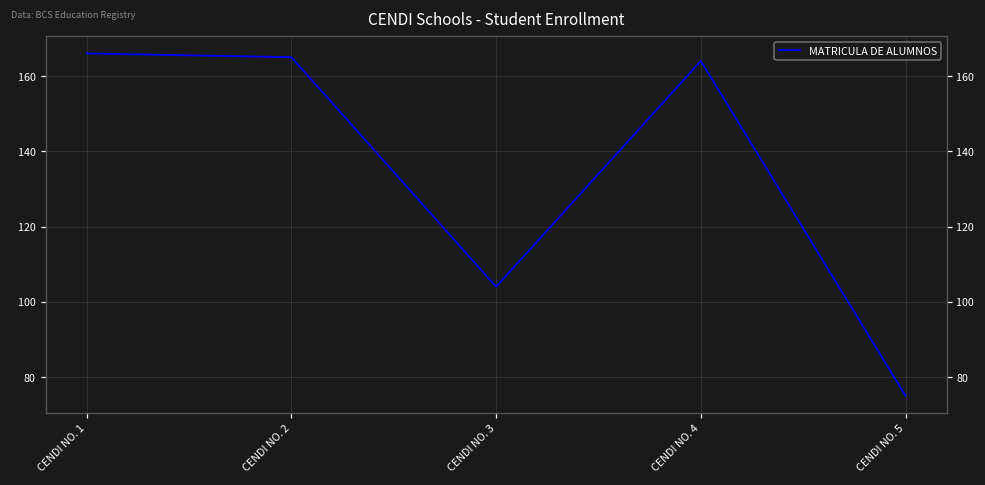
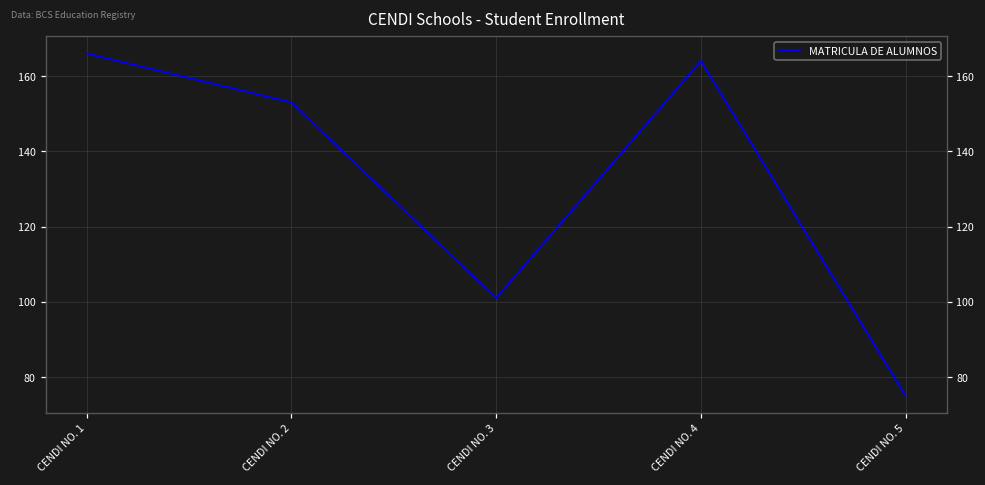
  {
    "CENDI NO. 1": 166,
-   "CENDI NO. 2": 165,
-   "CENDI NO. 3": 104,
+   "CENDI NO. 2": 153,
+   "CENDI NO. 3": 101,
    "CENDI NO. 4": 164,
    "CENDI NO. 5": 75
  }
